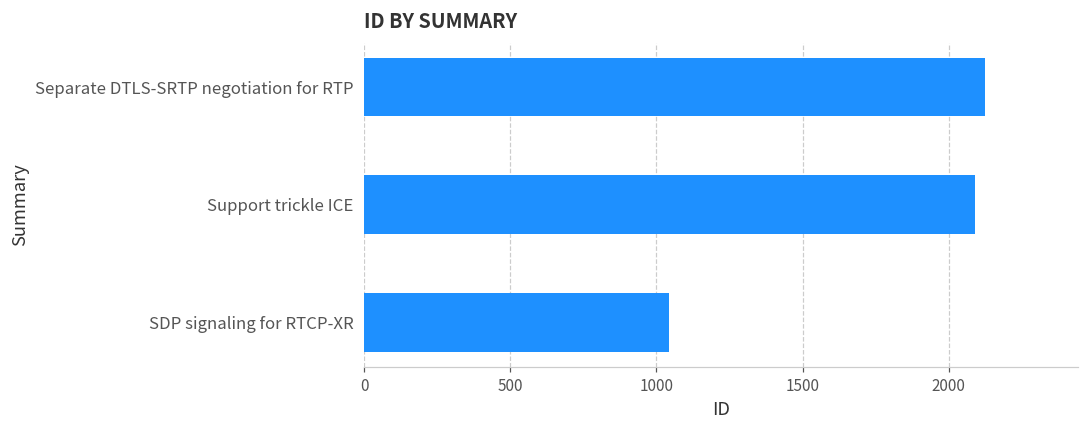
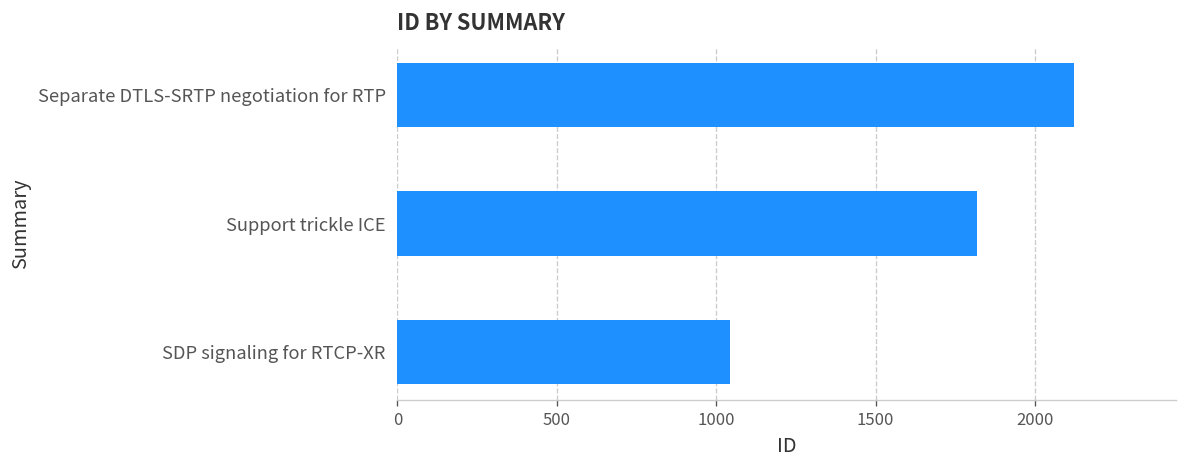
  {
    "Separate DTLS-SRTP negotiation for RTP": 2120,
-   "Support trickle ICE": 2090,
+   "Support trickle ICE": 1820,
    "SDP signaling for RTCP-XR": 1040
  }
